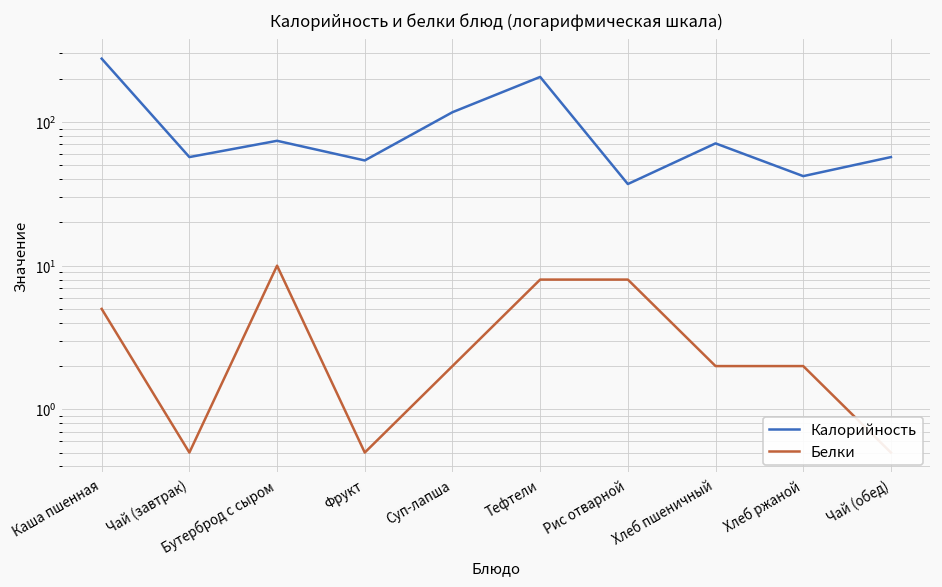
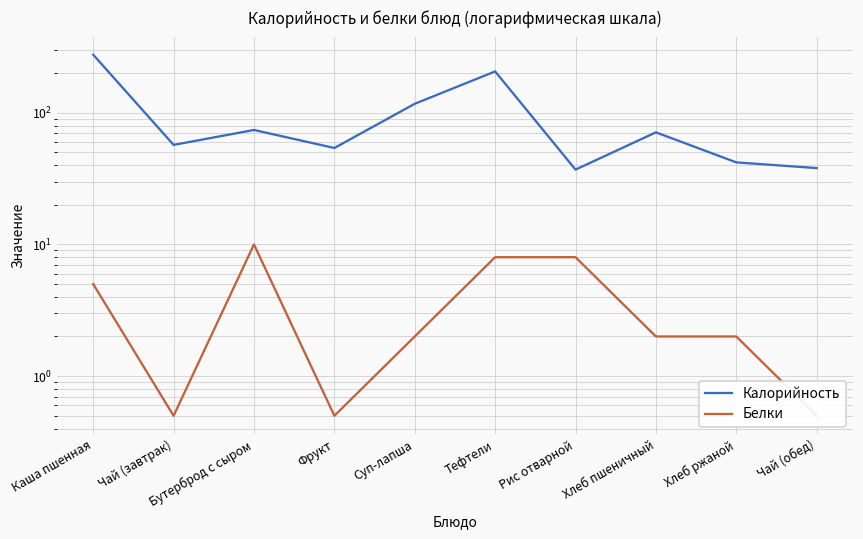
  {
    "Калорийность": {
      "Каша пшенная": 280,
      "Чай (завтрак)": 60,
      "Бутерброд с сыром": 70,
      "Фрукт": 50,
      "Суп-лапша": 120,
      "Тефтели": 210,
      "Рис отварной": 37,
      "Хлеб пшеничный": 70,
      "Хлеб ржаной": 42,
-     "Чай (обед)": 60
+     "Чай (обед)": 38
    },
    "Белки": {
      "Каша пшенная": 5,
      "Чай (завтрак)": 0.50,
      "Бутерброд с сыром": 10,
      "Фрукт": 0.50,
      "Суп-лапша": 2,
      "Тефтели": 8,
      "Рис отварной": 8,
      "Хлеб пшеничный": 2,
      "Хлеб ржаной": 2
    }
  }
